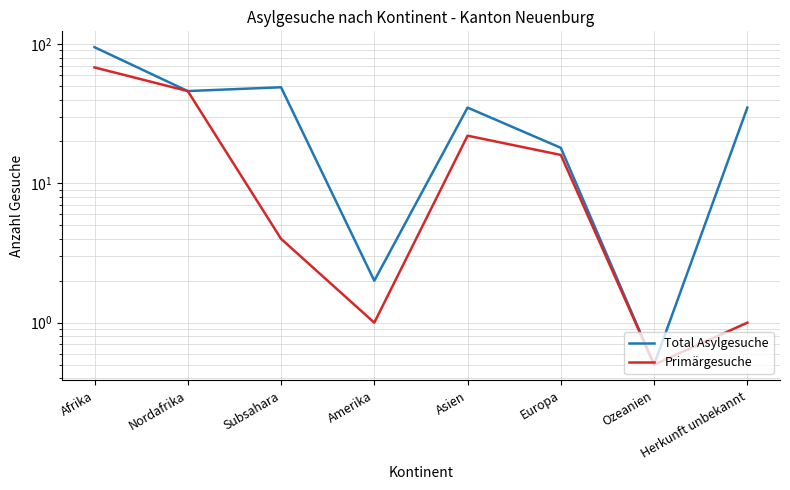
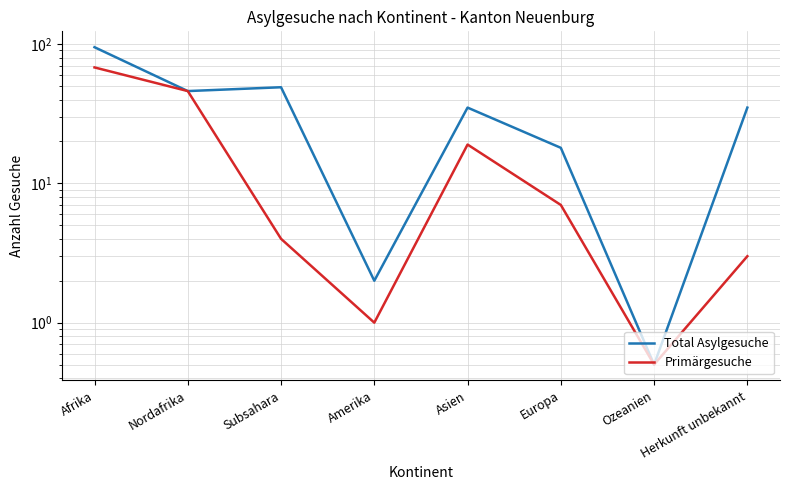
  {
    "Total Asylgesuche": {
      "Afrika": 100,
      "Subsahara": 49,
      "Amerika": 2,
      "Asien": 35,
      "Europa": 18,
      "Herkunft unbekannt": 35
    },
    "Primärgesuche": {
      "Afrika": 70,
      "Subsahara": 4,
      "Amerika": 1,
-     "Asien": 22,
-     "Europa": 16,
-     "Herkunft unbekannt": 1
+     "Asien": 19,
+     "Europa": 7,
+     "Herkunft unbekannt": 3
    }
  }
